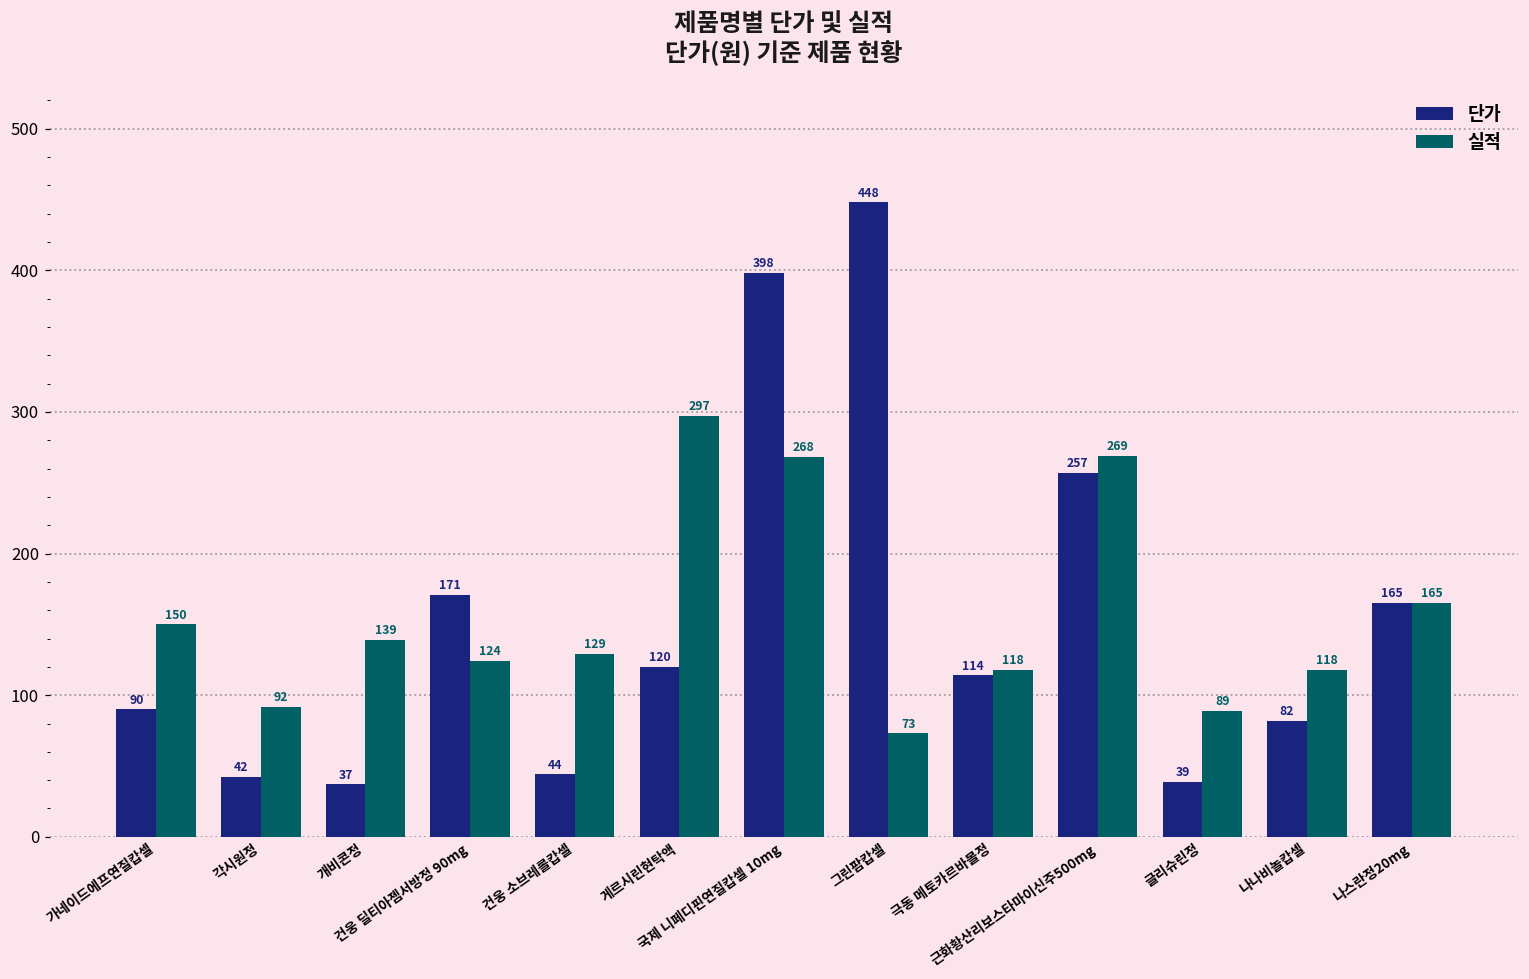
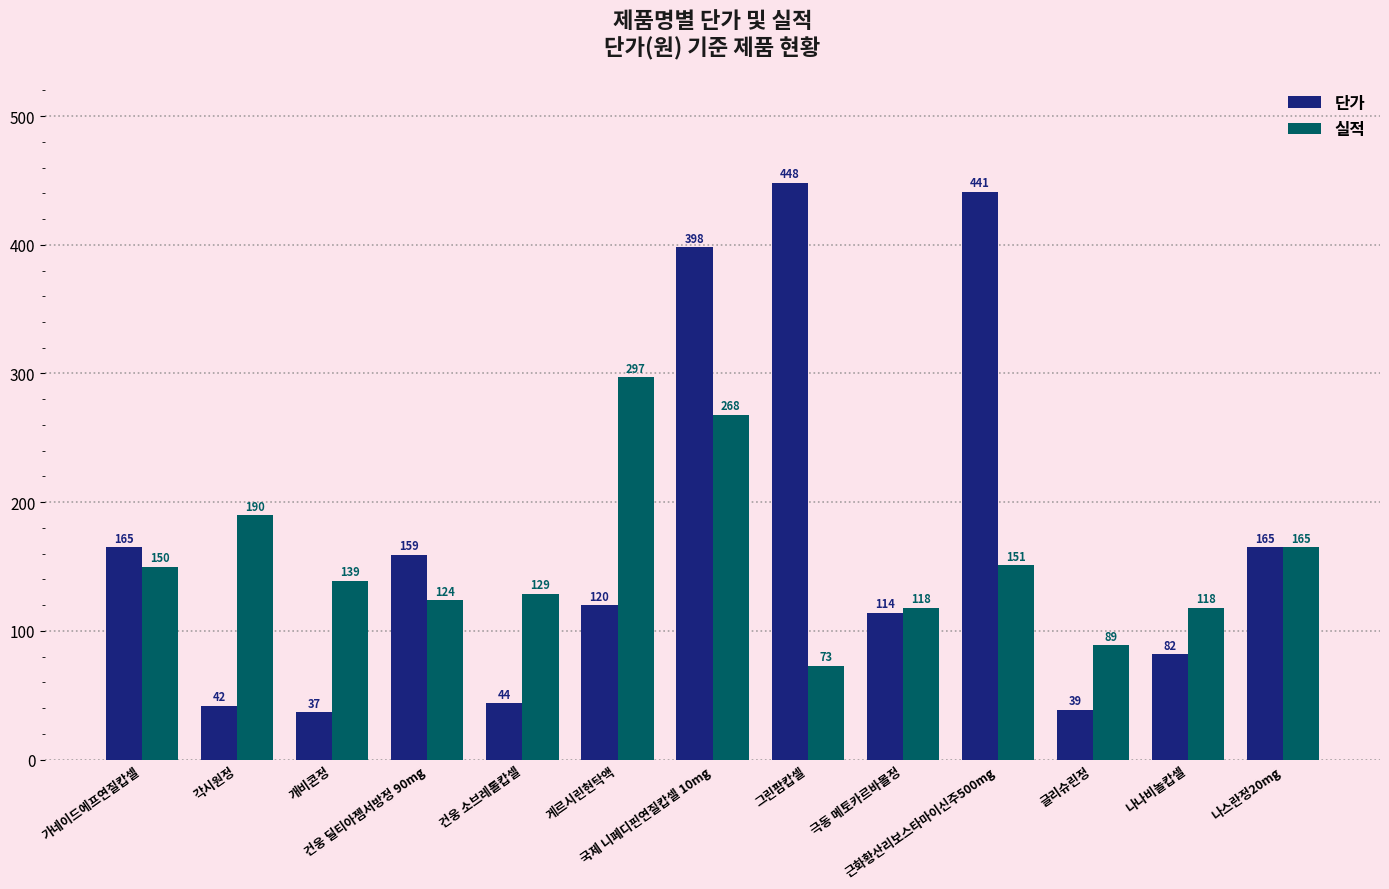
  {
    "단가": {
-     "가네이드에프연질캅셀": 90,
+     "가네이드에프연질캅셀": 165,
      "각시원정": 42,
      "개비콘정": 37,
-     "건웅 딜티아젬서방정 90mg": 171,
+     "건웅 딜티아젬서방정 90mg": 159,
      "건웅 소브레롤캅셀": 44,
      "게르시린현탁액": 120,
      "국제 니페디핀연질캅셀 10mg": 398,
      "그린팜캅셀": 448,
      "극동 메토카르바몰정": 114,
-     "근화황산리보스타마이신주500mg": 257,
+     "근화황산리보스타마이신주500mg": 441,
      "글리슈린정": 39,
      "나나비놀캅셀": 82,
      "나스란정20mg": 165
    },
    "실적": {
      "가네이드에프연질캅셀": 150,
-     "각시원정": 92,
+     "각시원정": 190,
      "개비콘정": 139,
      "건웅 딜티아젬서방정 90mg": 124,
      "건웅 소브레롤캅셀": 129,
      "게르시린현탁액": 297,
      "국제 니페디핀연질캅셀 10mg": 268,
      "그린팜캅셀": 73,
      "극동 메토카르바몰정": 118,
-     "근화황산리보스타마이신주500mg": 269,
+     "근화황산리보스타마이신주500mg": 151,
      "글리슈린정": 89,
      "나나비놀캅셀": 118,
      "나스란정20mg": 165
    }
  }
